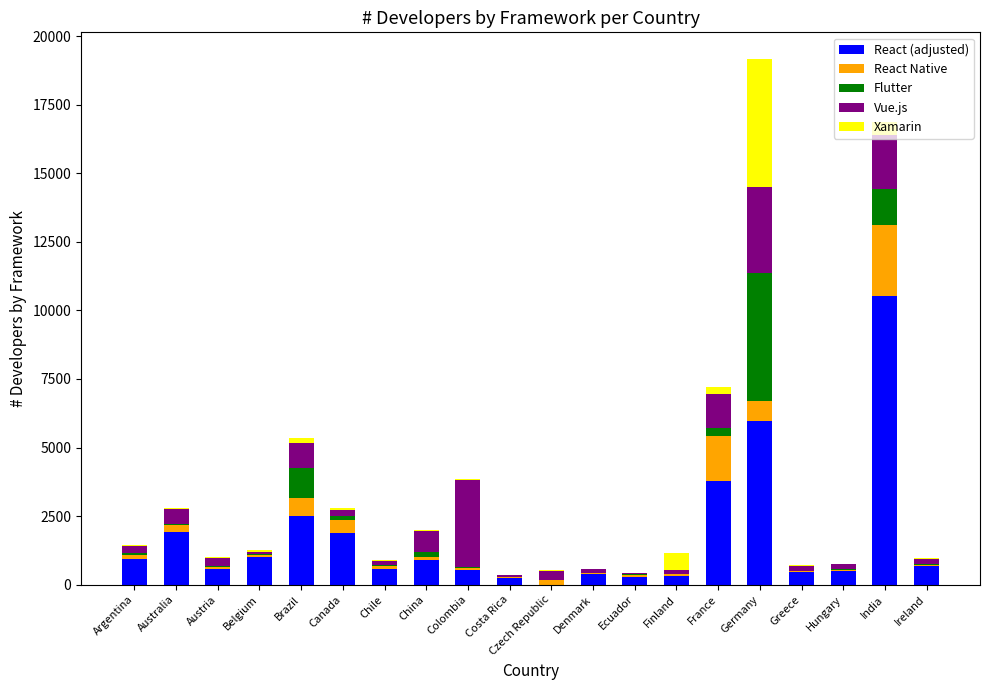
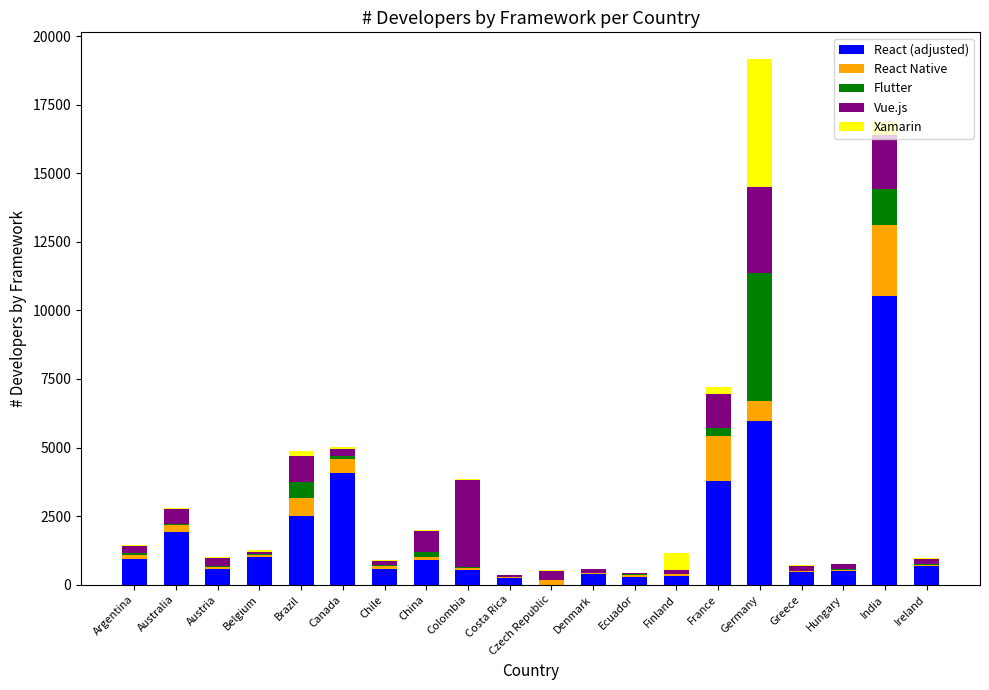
  {
    "React (adjusted)": {
      "Argentina": 900,
      "Australia": 1900,
      "Austria": 600,
      "Belgium": 1000,
      "Brazil": 2500,
-     "Canada": 1900,
+     "Canada": 4100,
      "Chile": 600,
      "China": 900,
      "Colombia": 500,
      "Costa Rica": 300,
      "Czech Republic": 0,
      "Denmark": 400,
      "Ecuador": 300,
      "Finland": 300,
      "France": 3800,
      "Germany": 6000,
      "Greece": 400,
      "Hungary": 500,
      "India": 10500,
      "Ireland": 700
    },
    "React Native": {
      "Argentina": 200,
      "Australia": 300,
      "Belgium": 100,
      "Brazil": 700,
      "Canada": 500,
      "Chile": 100,
      "China": 100,
      "Czech Republic": 200,
      "France": 1700,
      "Germany": 700,
      "India": 2600
    },
    "Flutter": {
-     "Brazil": 1100,
+     "Brazil": 600,
      "Canada": 100,
      "China": 200,
      "France": 300,
      "Germany": 4700,
      "India": 1300
    },
    "Vue.js": {
      "Argentina": 200,
      "Australia": 500,
      "Austria": 300,
      "Brazil": 900,
      "Canada": 200,
      "Chile": 100,
      "China": 800,
      "Colombia": 3200,
      "Czech Republic": 300,
      "Denmark": 100,
      "Finland": 100,
      "France": 1300,
      "Germany": 3100,
      "Greece": 200,
      "Hungary": 200,
      "Ireland": 200
    },
    "Xamarin": {
      "Brazil": 200,
      "Finland": 600,
      "France": 200,
      "Germany": 4700
    }
  }
